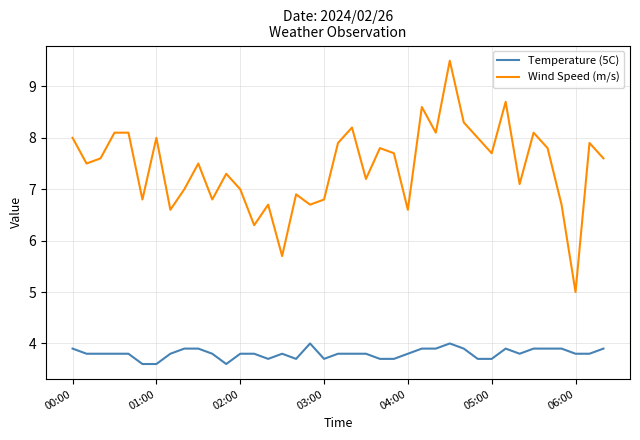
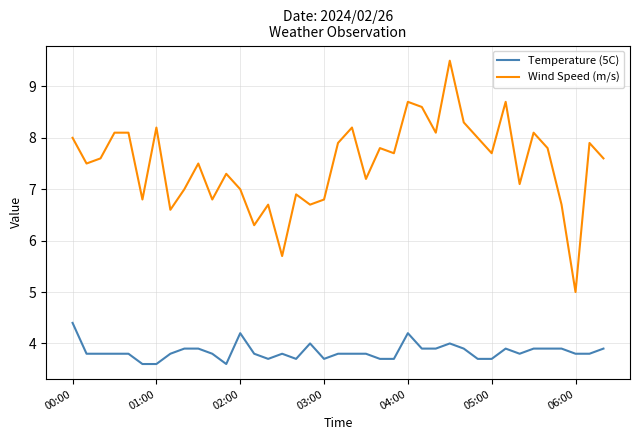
  {
    "Temperature (5C)": {
-     "00:00": 3.9,
+     "00:00": 4.4,
      "01:00": 3.6,
-     "02:00": 3.8,
+     "02:00": 4.2,
      "03:00": 3.7,
-     "04:00": 3.8,
+     "04:00": 4.2,
      "05:00": 3.7,
      "06:00": 3.8
    },
    "Wind Speed (m/s)": {
      "00:00": 8.0,
-     "01:00": 8.0,
+     "01:00": 8.2,
      "02:00": 7.0,
      "03:00": 6.8,
-     "04:00": 6.6,
+     "04:00": 8.7,
      "05:00": 7.7,
      "06:00": 5.0
    }
  }
